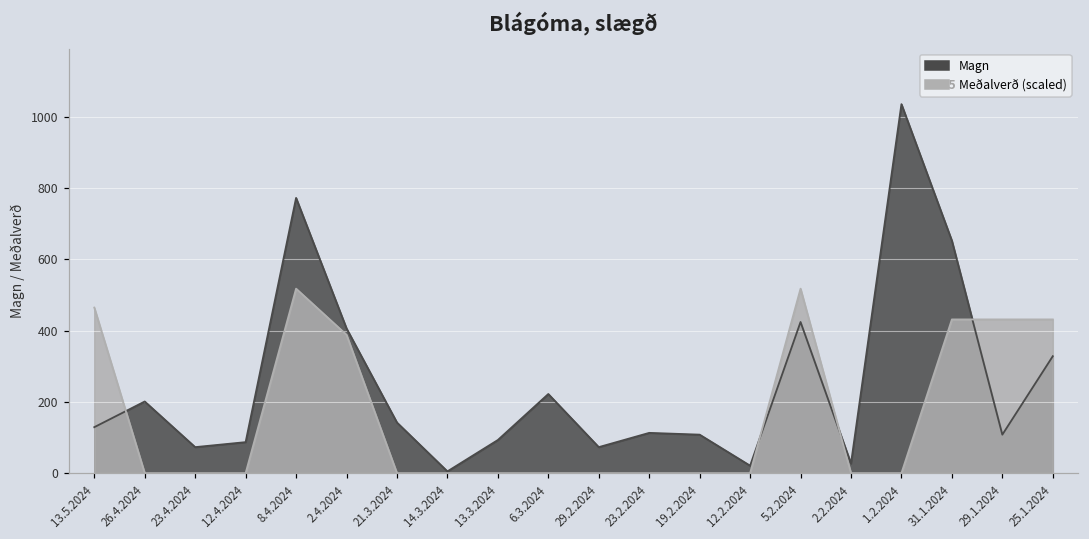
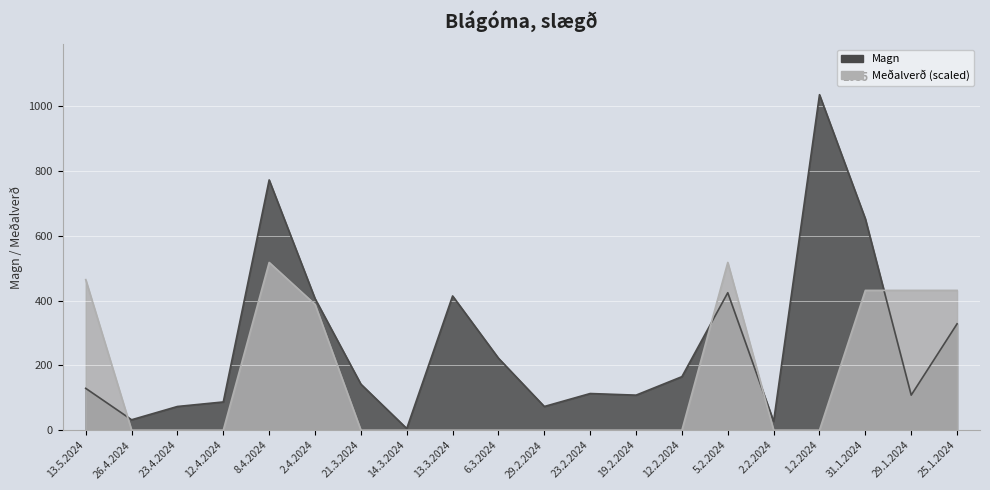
  {
    "Magn": {
      "13.5.2024": 130,
-     "26.4.2024": 200,
+     "26.4.2024": 30,
      "23.4.2024": 70,
      "12.4.2024": 90,
      "8.4.2024": 770,
      "2.4.2024": 410,
      "21.3.2024": 140,
-     "13.3.2024": 90,
+     "13.3.2024": 410,
      "6.3.2024": 220,
      "29.2.2024": 70,
      "23.2.2024": 110,
      "19.2.2024": 110,
-     "12.2.2024": 20,
+     "12.2.2024": 170,
      "5.2.2024": 420,
      "2.2.2024": 30,
      "31.1.2024": 650,
      "29.1.2024": 110,
      "25.1.2024": 330
    },
    "Meðalverð (scaled)": {
      "13.5.2024": 460,
      "26.4.2024": 0,
      "23.4.2024": 0,
      "12.4.2024": 0,
      "8.4.2024": 520,
      "2.4.2024": 390,
      "21.3.2024": 0,
      "13.3.2024": 0,
      "6.3.2024": 0,
      "29.2.2024": 0,
      "23.2.2024": 0,
      "19.2.2024": 0,
      "12.2.2024": 0,
      "5.2.2024": 520,
      "2.2.2024": 0,
      "1.2.2024": 0,
      "31.1.2024": 430,
      "29.1.2024": 430,
      "25.1.2024": 430
    }
  }
